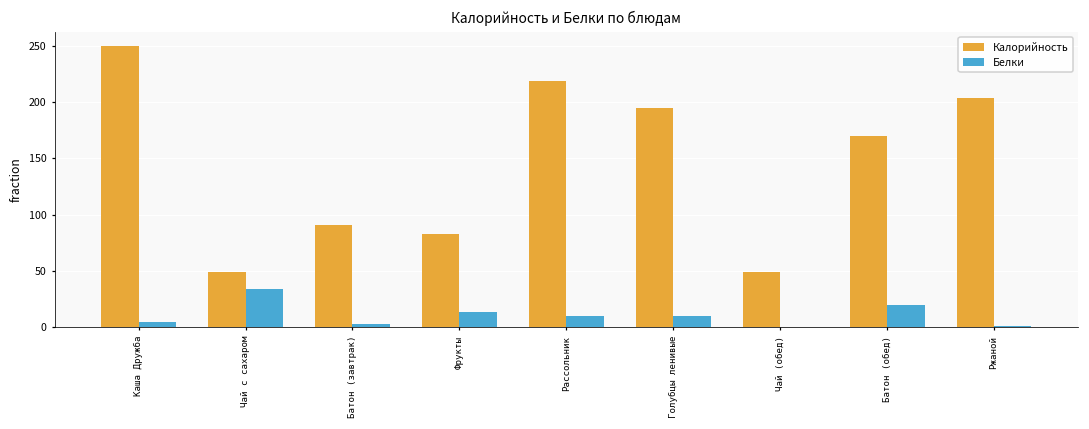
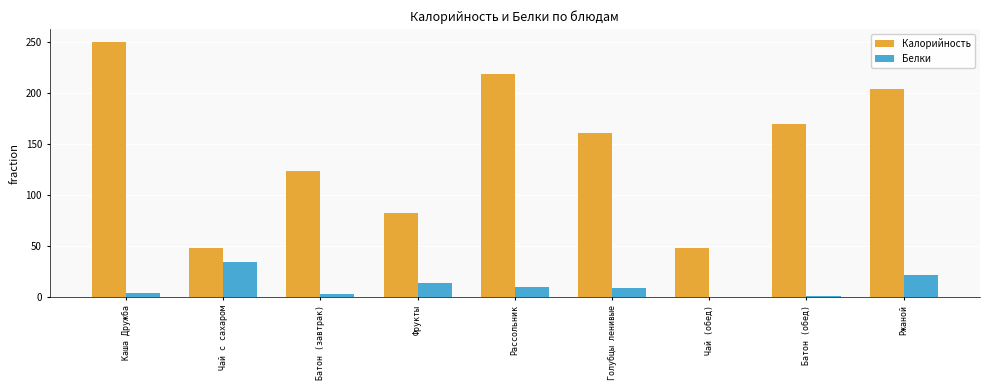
  {
    "Калорийность": {
      "Каша Дружба": 250,
      "Чай с сахаром": 49,
-     "Батон (завтрак)": 90,
+     "Батон (завтрак)": 124,
      "Фрукты": 83,
      "Рассольник": 219,
-     "Голубцы ленивые": 195,
+     "Голубцы ленивые": 161,
      "Чай (обед)": 49,
      "Батон (обед)": 170,
      "Ржаной": 204
    },
    "Белки": {
      "Каша Дружба": 4,
      "Чай с сахаром": 34,
      "Батон (завтрак)": 3,
      "Фрукты": 14,
      "Рассольник": 10,
      "Голубцы ленивые": 10,
-     "Батон (обед)": 19,
-     "Ржаной": 1
+     "Батон (обед)": 2,
+     "Ржаной": 22
    }
  }
